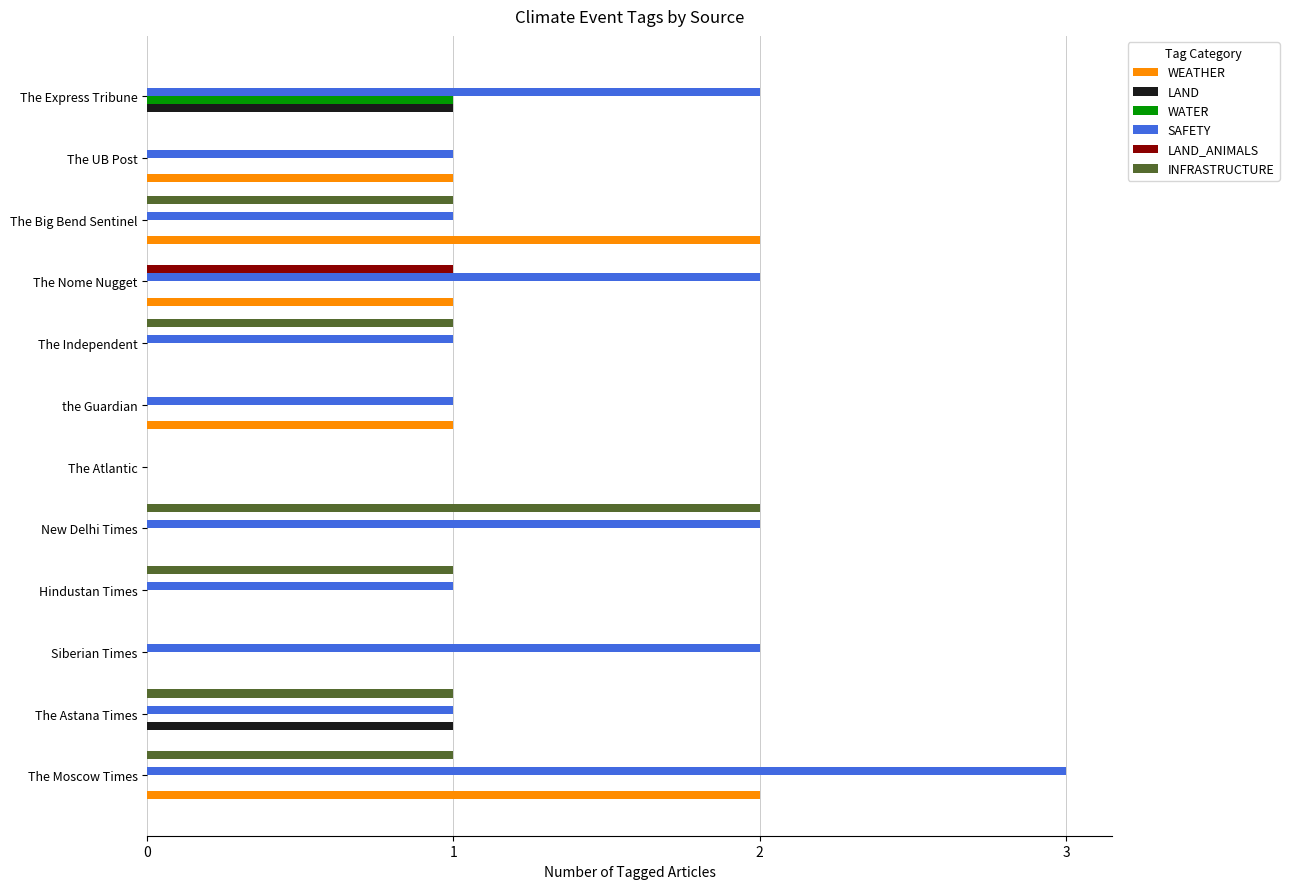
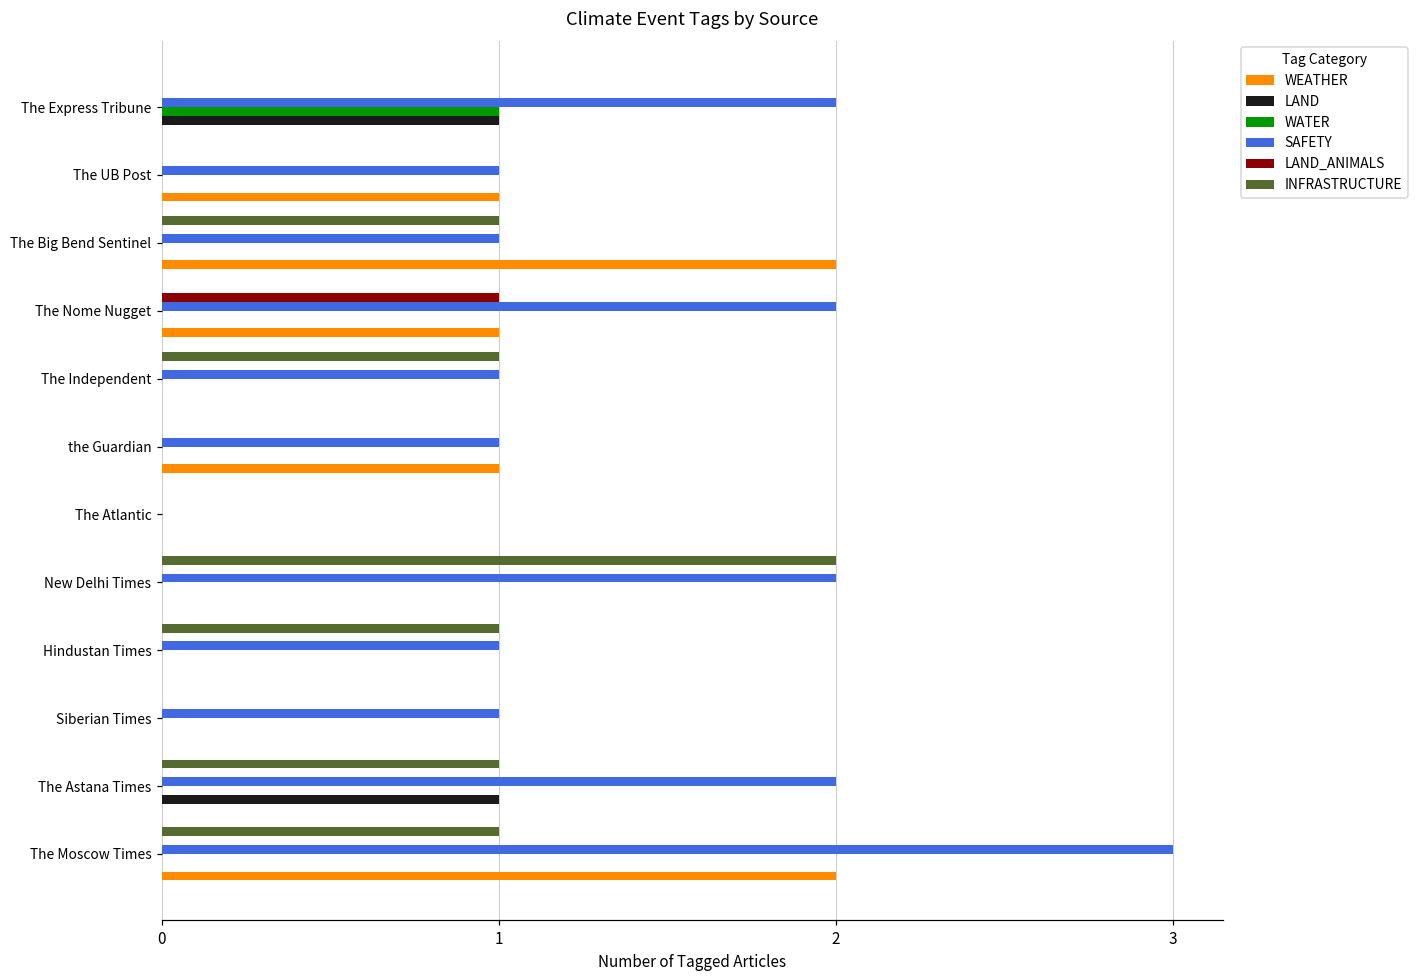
  {
    "WEATHER": {
      "The Express Tribune": 0,
      "The UB Post": 1,
      "The Big Bend Sentinel": 2,
      "The Nome Nugget": 1,
      "The Independent": 0,
      "the Guardian": 1,
      "The Atlantic": 0,
      "New Delhi Times": 0,
      "Hindustan Times": 0,
      "Siberian Times": 0,
      "The Astana Times": 0,
      "The Moscow Times": 2
    },
    "LAND": {
      "The Express Tribune": 1,
      "The UB Post": 0,
      "The Big Bend Sentinel": 0,
      "The Nome Nugget": 0,
      "The Independent": 0,
      "the Guardian": 0,
      "The Atlantic": 0,
      "New Delhi Times": 0,
      "Hindustan Times": 0,
      "Siberian Times": 0,
      "The Astana Times": 1,
      "The Moscow Times": 0
    },
    "WATER": {
      "The Express Tribune": 1,
      "The UB Post": 0,
      "The Big Bend Sentinel": 0,
      "The Nome Nugget": 0,
      "The Independent": 0,
      "the Guardian": 0,
      "The Atlantic": 0,
      "New Delhi Times": 0,
      "Hindustan Times": 0,
      "Siberian Times": 0,
      "The Astana Times": 0,
      "The Moscow Times": 0
    },
    "SAFETY": {
      "The Express Tribune": 2,
      "The UB Post": 1,
      "The Big Bend Sentinel": 1,
      "The Nome Nugget": 2,
      "The Independent": 1,
      "the Guardian": 1,
      "The Atlantic": 0,
      "New Delhi Times": 2,
      "Hindustan Times": 1,
-     "Siberian Times": 2,
-     "The Astana Times": 1,
+     "Siberian Times": 1,
+     "The Astana Times": 2,
      "The Moscow Times": 3
    },
    "LAND_ANIMALS": {
      "The Express Tribune": 0,
      "The UB Post": 0,
      "The Big Bend Sentinel": 0,
      "The Nome Nugget": 1,
      "The Independent": 0,
      "the Guardian": 0,
      "The Atlantic": 0,
      "New Delhi Times": 0,
      "Hindustan Times": 0,
      "Siberian Times": 0,
      "The Astana Times": 0,
      "The Moscow Times": 0
    },
    "INFRASTRUCTURE": {
      "The Express Tribune": 0,
      "The UB Post": 0,
      "The Big Bend Sentinel": 1,
      "The Nome Nugget": 0,
      "The Independent": 1,
      "the Guardian": 0,
      "The Atlantic": 0,
      "New Delhi Times": 2,
      "Hindustan Times": 1,
      "Siberian Times": 0,
      "The Astana Times": 1,
      "The Moscow Times": 1
    }
  }
